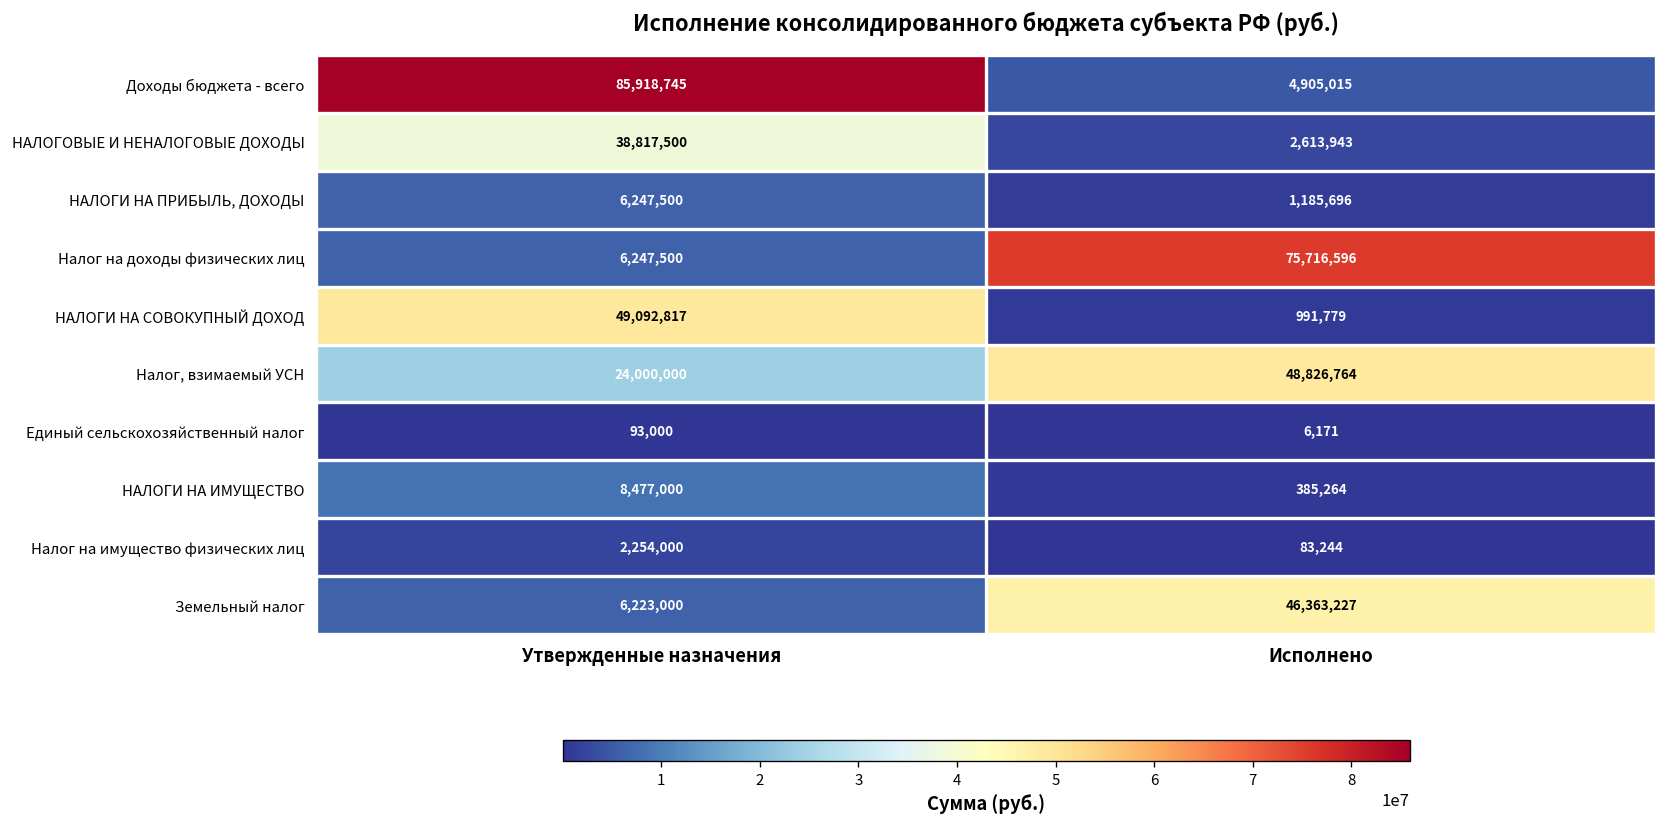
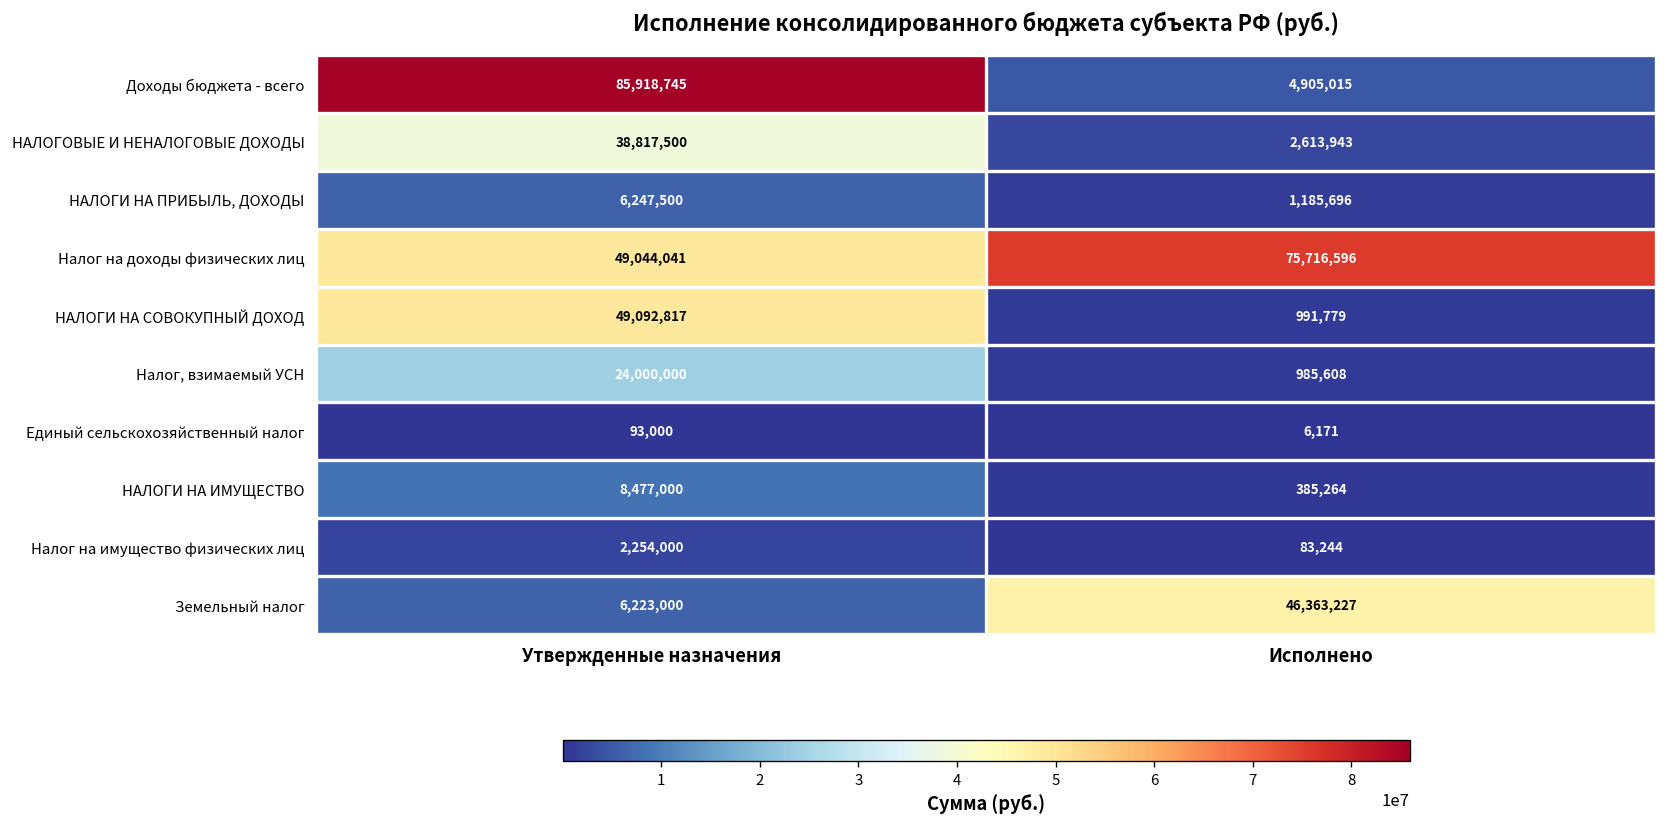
  {
    "Доходы бюджета - всего": {
      "Утвержденные назначения": "85,918,745",
      "Исполнено": "4,905,015"
    },
    "НАЛОГОВЫЕ И НЕНАЛОГОВЫЕ ДОХОДЫ": {
      "Утвержденные назначения": "38,817,500",
      "Исполнено": "2,613,943"
    },
    "НАЛОГИ НА ПРИБЫЛЬ, ДОХОДЫ": {
      "Утвержденные назначения": "6,247,500",
      "Исполнено": "1,185,696"
    },
    "Налог на доходы физических лиц": {
-     "Утвержденные назначения": "6,247,500",
+     "Утвержденные назначения": "49,044,041",
      "Исполнено": "75,716,596"
    },
    "НАЛОГИ НА СОВОКУПНЫЙ ДОХОД": {
      "Утвержденные назначения": "49,092,817",
      "Исполнено": "991,779"
    },
    "Налог, взимаемый УСН": {
      "Утвержденные назначения": "24,000,000",
-     "Исполнено": "48,826,764"
+     "Исполнено": "985,608"
    },
    "Единый сельскохозяйственный налог": {
      "Утвержденные назначения": "93,000",
      "Исполнено": "6,171"
    },
    "НАЛОГИ НА ИМУЩЕСТВО": {
      "Утвержденные назначения": "8,477,000",
      "Исполнено": "385,264"
    },
    "Налог на имущество физических лиц": {
      "Утвержденные назначения": "2,254,000",
      "Исполнено": "83,244"
    },
    "Земельный налог": {
      "Утвержденные назначения": "6,223,000",
      "Исполнено": "46,363,227"
    }
  }
